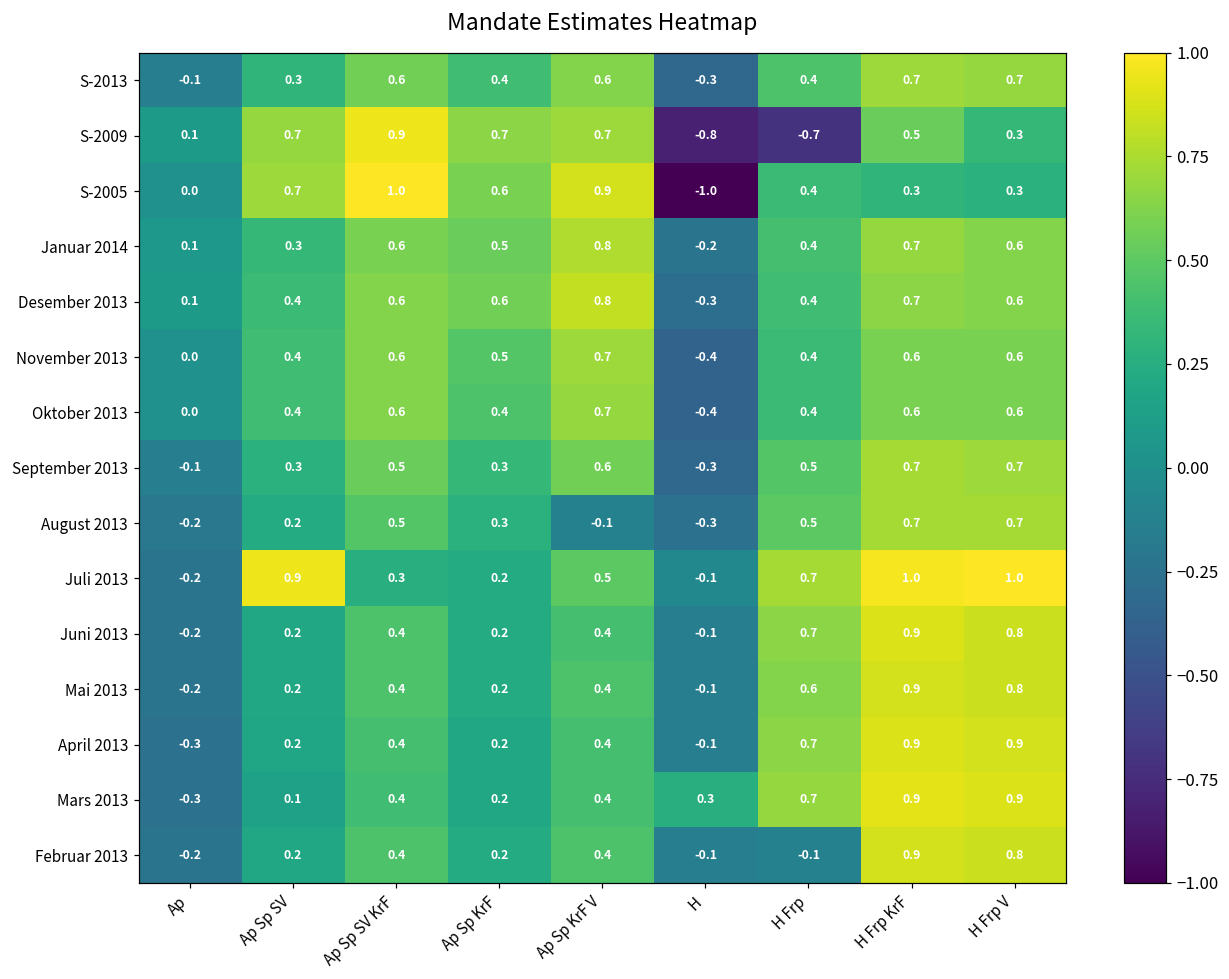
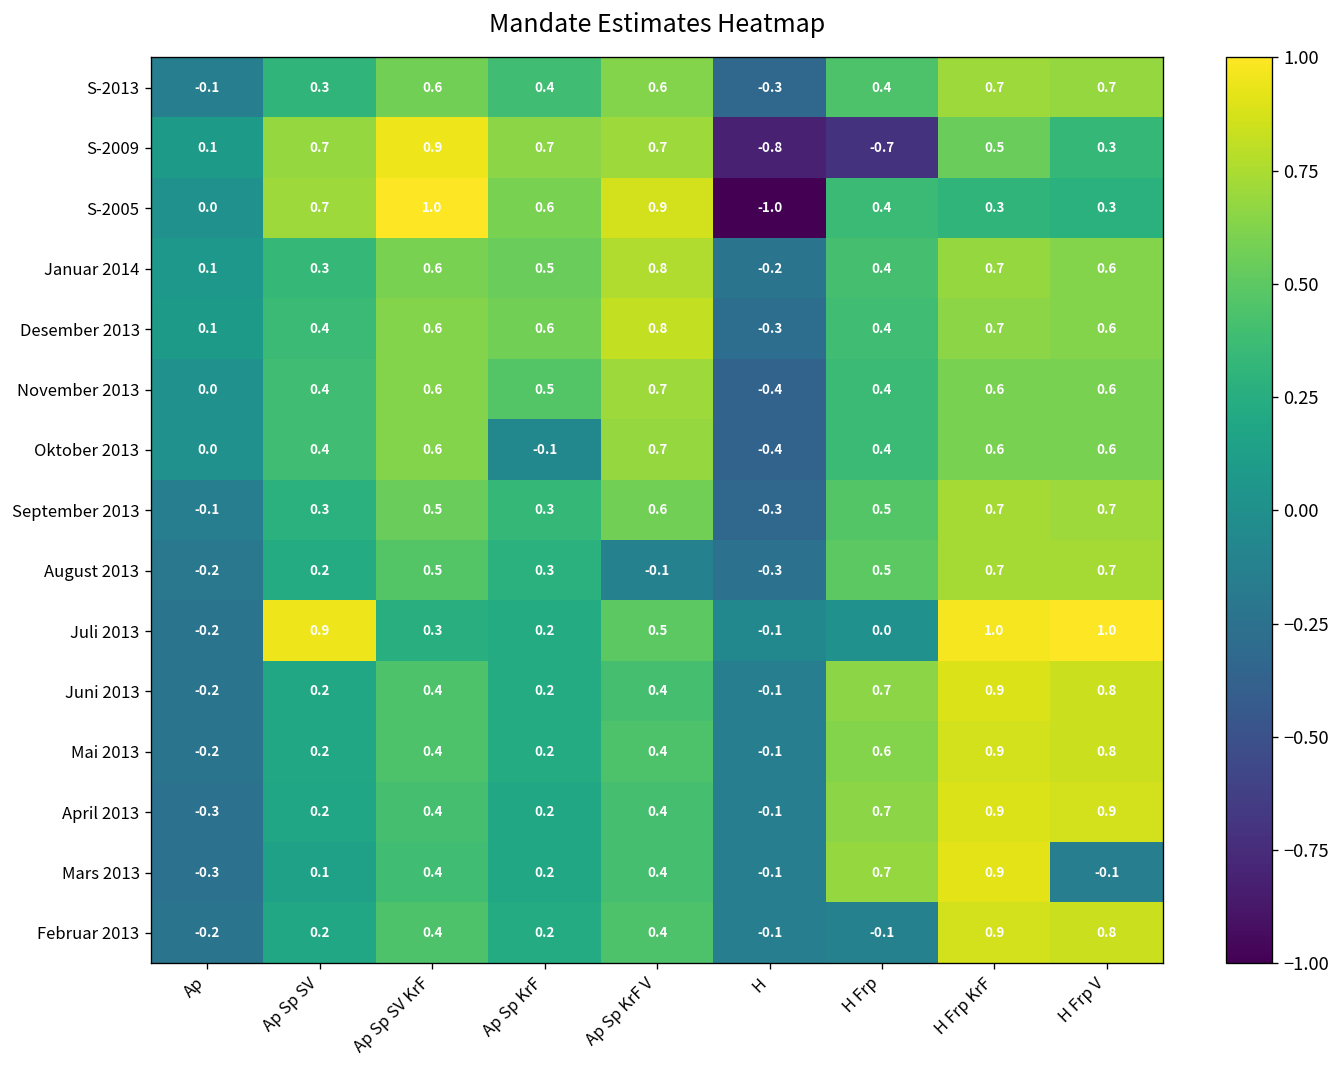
  {
    "S-2013": {
      "Ap": -0.1,
      "Ap Sp SV": 0.3,
      "Ap Sp SV KrF": 0.6,
      "Ap Sp KrF": 0.4,
      "Ap Sp KrF V": 0.6,
      "H": -0.3,
      "H Frp": 0.4,
      "H Frp KrF": 0.7,
      "H Frp V": 0.7
    },
    "S-2009": {
      "Ap": 0.1,
      "Ap Sp SV": 0.7,
      "Ap Sp SV KrF": 0.9,
      "Ap Sp KrF": 0.7,
      "Ap Sp KrF V": 0.7,
      "H": -0.8,
      "H Frp": -0.7,
      "H Frp KrF": 0.5,
      "H Frp V": 0.3
    },
    "S-2005": {
      "Ap": 0.0,
      "Ap Sp SV": 0.7,
      "Ap Sp SV KrF": 1.0,
      "Ap Sp KrF": 0.6,
      "Ap Sp KrF V": 0.9,
      "H": -1.0,
      "H Frp": 0.4,
      "H Frp KrF": 0.3,
      "H Frp V": 0.3
    },
    "Januar 2014": {
      "Ap": 0.1,
      "Ap Sp SV": 0.3,
      "Ap Sp SV KrF": 0.6,
      "Ap Sp KrF": 0.5,
      "Ap Sp KrF V": 0.8,
      "H": -0.2,
      "H Frp": 0.4,
      "H Frp KrF": 0.7,
      "H Frp V": 0.6
    },
    "Desember 2013": {
      "Ap": 0.1,
      "Ap Sp SV": 0.4,
      "Ap Sp SV KrF": 0.6,
      "Ap Sp KrF": 0.6,
      "Ap Sp KrF V": 0.8,
      "H": -0.3,
      "H Frp": 0.4,
      "H Frp KrF": 0.7,
      "H Frp V": 0.6
    },
    "November 2013": {
      "Ap": 0.0,
      "Ap Sp SV": 0.4,
      "Ap Sp SV KrF": 0.6,
      "Ap Sp KrF": 0.5,
      "Ap Sp KrF V": 0.7,
      "H": -0.4,
      "H Frp": 0.4,
      "H Frp KrF": 0.6,
      "H Frp V": 0.6
    },
    "Oktober 2013": {
      "Ap": 0.0,
      "Ap Sp SV": 0.4,
      "Ap Sp SV KrF": 0.6,
-     "Ap Sp KrF": 0.4,
+     "Ap Sp KrF": -0.1,
      "Ap Sp KrF V": 0.7,
      "H": -0.4,
      "H Frp": 0.4,
      "H Frp KrF": 0.6,
      "H Frp V": 0.6
    },
    "September 2013": {
      "Ap": -0.1,
      "Ap Sp SV": 0.3,
      "Ap Sp SV KrF": 0.5,
      "Ap Sp KrF": 0.3,
      "Ap Sp KrF V": 0.6,
      "H": -0.3,
      "H Frp": 0.5,
      "H Frp KrF": 0.7,
      "H Frp V": 0.7
    },
    "August 2013": {
      "Ap": -0.2,
      "Ap Sp SV": 0.2,
      "Ap Sp SV KrF": 0.5,
      "Ap Sp KrF": 0.3,
      "Ap Sp KrF V": -0.1,
      "H": -0.3,
      "H Frp": 0.5,
      "H Frp KrF": 0.7,
      "H Frp V": 0.7
    },
    "Juli 2013": {
      "Ap": -0.2,
      "Ap Sp SV": 0.9,
      "Ap Sp SV KrF": 0.3,
      "Ap Sp KrF": 0.2,
      "Ap Sp KrF V": 0.5,
      "H": -0.1,
-     "H Frp": 0.7,
+     "H Frp": 0.0,
      "H Frp KrF": 1.0,
      "H Frp V": 1.0
    },
    "Juni 2013": {
      "Ap": -0.2,
      "Ap Sp SV": 0.2,
      "Ap Sp SV KrF": 0.4,
      "Ap Sp KrF": 0.2,
      "Ap Sp KrF V": 0.4,
      "H": -0.1,
      "H Frp": 0.7,
      "H Frp KrF": 0.9,
      "H Frp V": 0.8
    },
    "Mai 2013": {
      "Ap": -0.2,
      "Ap Sp SV": 0.2,
      "Ap Sp SV KrF": 0.4,
      "Ap Sp KrF": 0.2,
      "Ap Sp KrF V": 0.4,
      "H": -0.1,
      "H Frp": 0.6,
      "H Frp KrF": 0.9,
      "H Frp V": 0.8
    },
    "April 2013": {
      "Ap": -0.3,
      "Ap Sp SV": 0.2,
      "Ap Sp SV KrF": 0.4,
      "Ap Sp KrF": 0.2,
      "Ap Sp KrF V": 0.4,
      "H": -0.1,
      "H Frp": 0.7,
      "H Frp KrF": 0.9,
      "H Frp V": 0.9
    },
    "Mars 2013": {
      "Ap": -0.3,
      "Ap Sp SV": 0.1,
      "Ap Sp SV KrF": 0.4,
      "Ap Sp KrF": 0.2,
      "Ap Sp KrF V": 0.4,
-     "H": 0.3,
+     "H": -0.1,
      "H Frp": 0.7,
      "H Frp KrF": 0.9,
-     "H Frp V": 0.9
+     "H Frp V": -0.1
    },
    "Februar 2013": {
      "Ap": -0.2,
      "Ap Sp SV": 0.2,
      "Ap Sp SV KrF": 0.4,
      "Ap Sp KrF": 0.2,
      "Ap Sp KrF V": 0.4,
      "H": -0.1,
      "H Frp": -0.1,
      "H Frp KrF": 0.9,
      "H Frp V": 0.8
    }
  }
